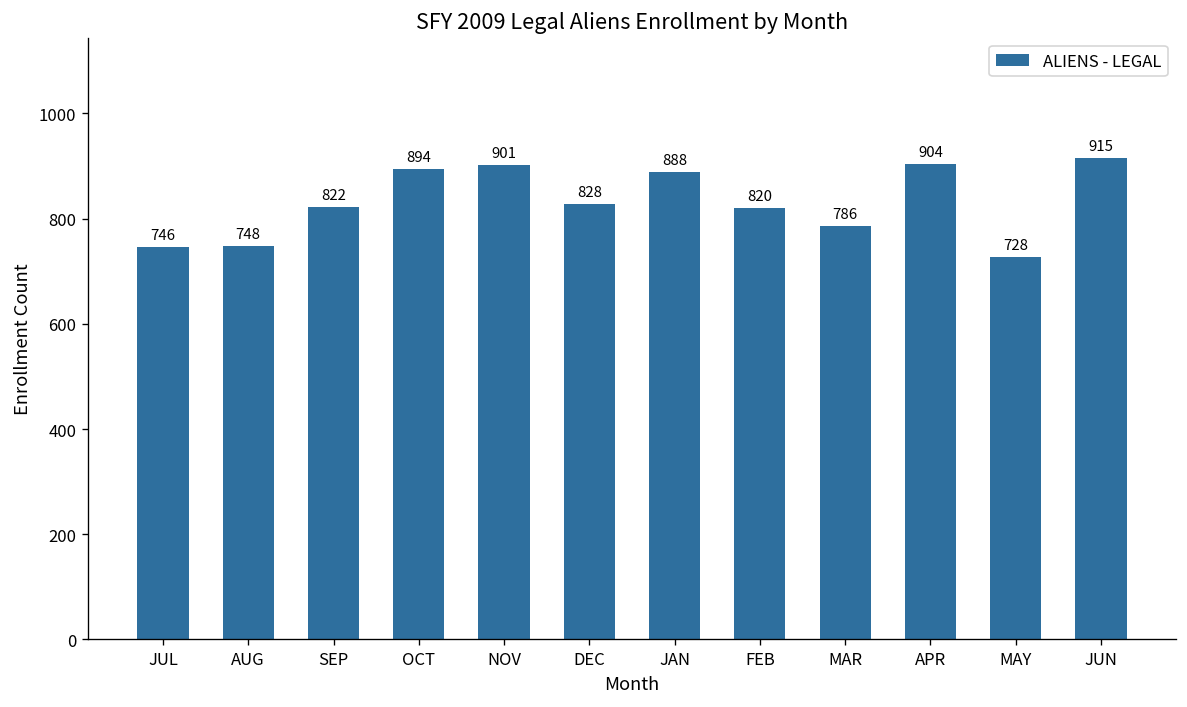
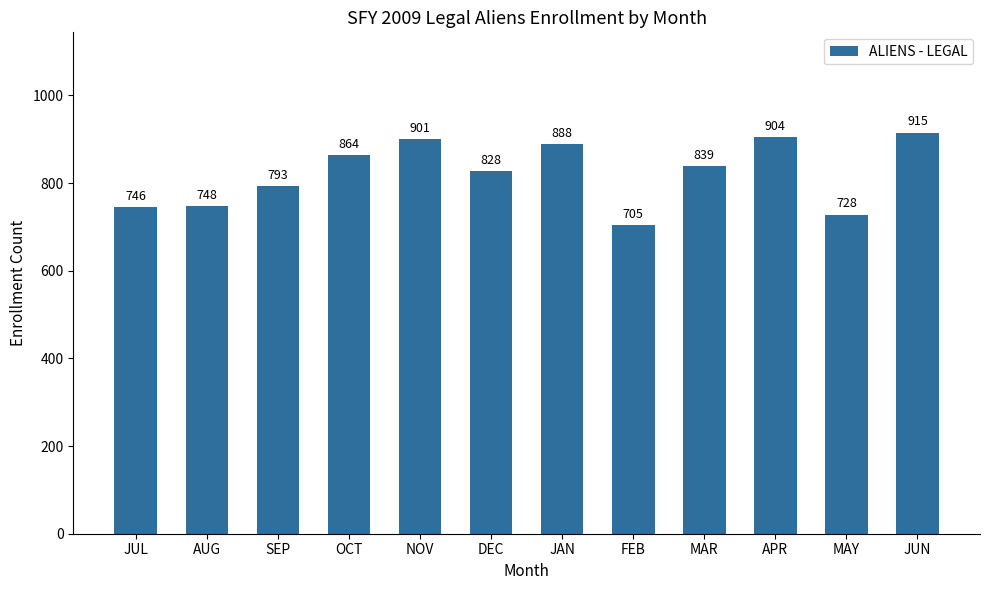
  {
    "JUL": 746,
    "AUG": 748,
-   "SEP": 822,
-   "OCT": 894,
+   "SEP": 793,
+   "OCT": 864,
    "NOV": 901,
    "DEC": 828,
    "JAN": 888,
-   "FEB": 820,
-   "MAR": 786,
+   "FEB": 705,
+   "MAR": 839,
    "APR": 904,
    "MAY": 728,
    "JUN": 915
  }
